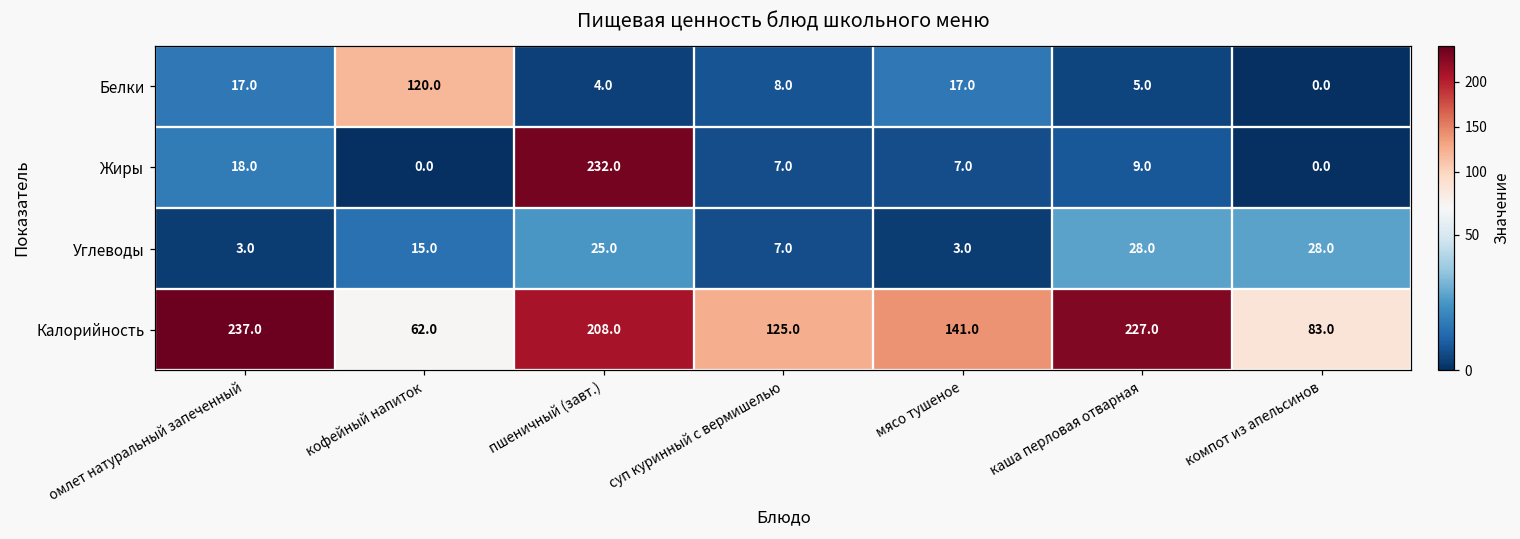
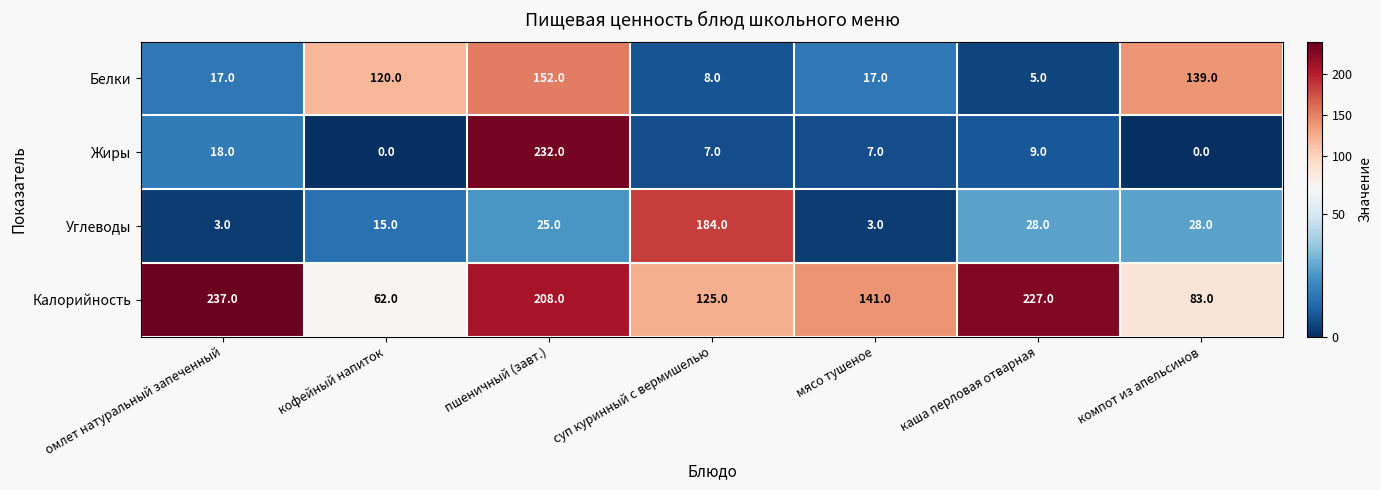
  {
    "Белки": {
      "омлет натуральный запеченный": 17.0,
      "кофейный напиток": 120.0,
-     "пшеничный (завт.)": 4.0,
+     "пшеничный (завт.)": 152.0,
      "суп куринный с вермишелью": 8.0,
      "мясо тушеное": 17.0,
      "каша перловая отварная": 5.0,
-     "компот из апельсинов": 0.0
+     "компот из апельсинов": 139.0
    },
    "Жиры": {
      "омлет натуральный запеченный": 18.0,
      "кофейный напиток": 0.0,
      "пшеничный (завт.)": 232.0,
      "суп куринный с вермишелью": 7.0,
      "мясо тушеное": 7.0,
      "каша перловая отварная": 9.0,
      "компот из апельсинов": 0.0
    },
    "Углеводы": {
      "омлет натуральный запеченный": 3.0,
      "кофейный напиток": 15.0,
      "пшеничный (завт.)": 25.0,
-     "суп куринный с вермишелью": 7.0,
+     "суп куринный с вермишелью": 184.0,
      "мясо тушеное": 3.0,
      "каша перловая отварная": 28.0,
      "компот из апельсинов": 28.0
    },
    "Калорийность": {
      "омлет натуральный запеченный": 237.0,
      "кофейный напиток": 62.0,
      "пшеничный (завт.)": 208.0,
      "суп куринный с вермишелью": 125.0,
      "мясо тушеное": 141.0,
      "каша перловая отварная": 227.0,
      "компот из апельсинов": 83.0
    }
  }
